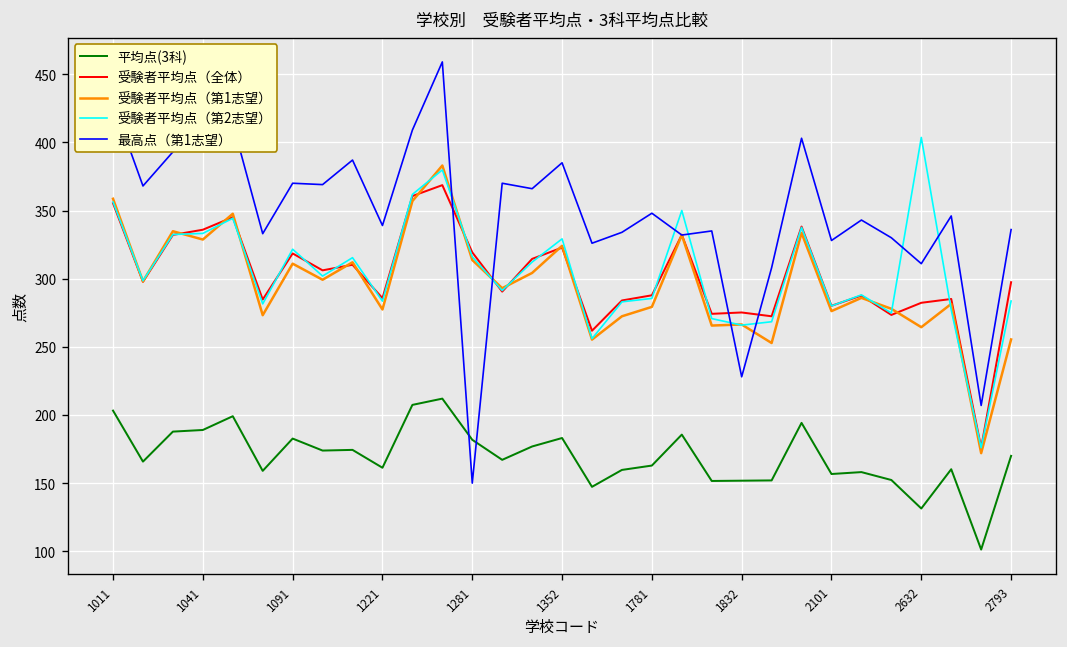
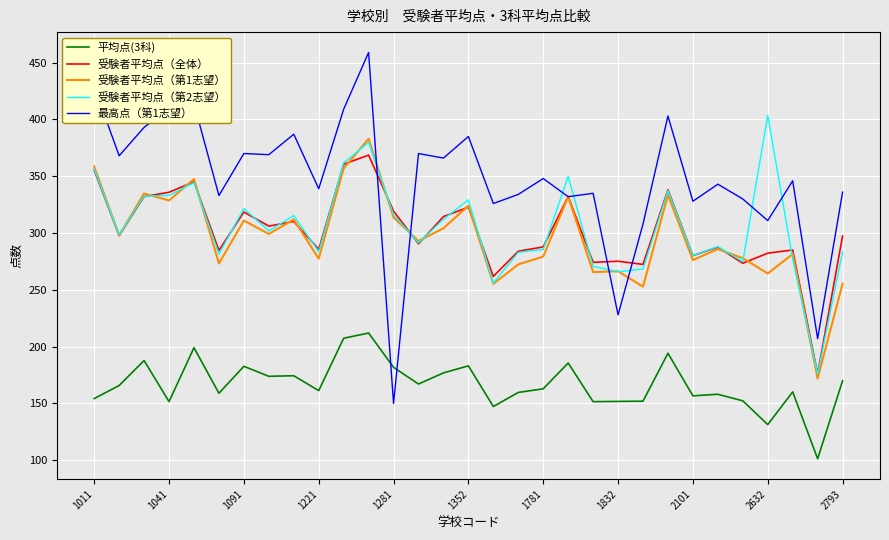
  {
    "平均点(3科)": {
-     "1011": 203,
-     "1041": 189,
+     "1011": 154,
+     "1041": 152,
      "1091": 183,
      "1221": 161,
      "1281": 182,
      "1352": 183,
      "1781": 163,
      "1832": 152,
      "2101": 157,
      "2632": 131,
      "2793": 170
    },
    "受験者平均点（全体）": {
      "1041": 336,
      "1091": 319,
      "1281": 319,
      "1781": 288,
      "1832": 275,
      "2632": 282,
      "2793": 297
    },
    "受験者平均点（第1志望）": {
      "1011": 359,
      "1041": 329,
      "1091": 311,
      "1221": 277,
      "1281": 314,
      "1781": 279,
      "2101": 276,
      "2632": 264,
      "2793": 255
    },
    "受験者平均点（第2志望）": {
      "1041": 333,
      "1091": 322,
      "1281": 316,
      "1352": 329,
      "1781": 286,
      "2632": 404,
      "2793": 284
    },
    "最高点（第1志望）": {
      "1091": 370,
      "1221": 339,
      "1281": 150,
      "1352": 385,
      "1781": 348,
      "1832": 228,
      "2101": 328,
      "2632": 311,
      "2793": 336
    }
  }
